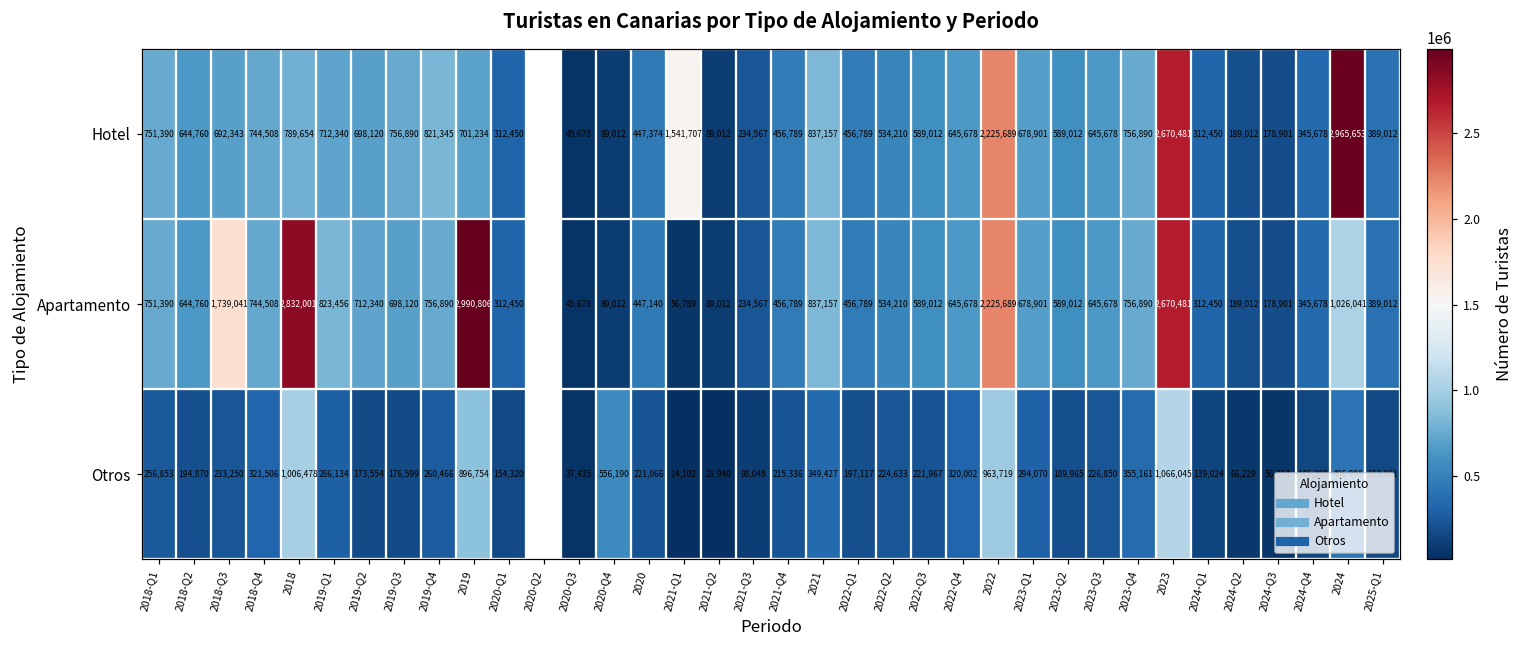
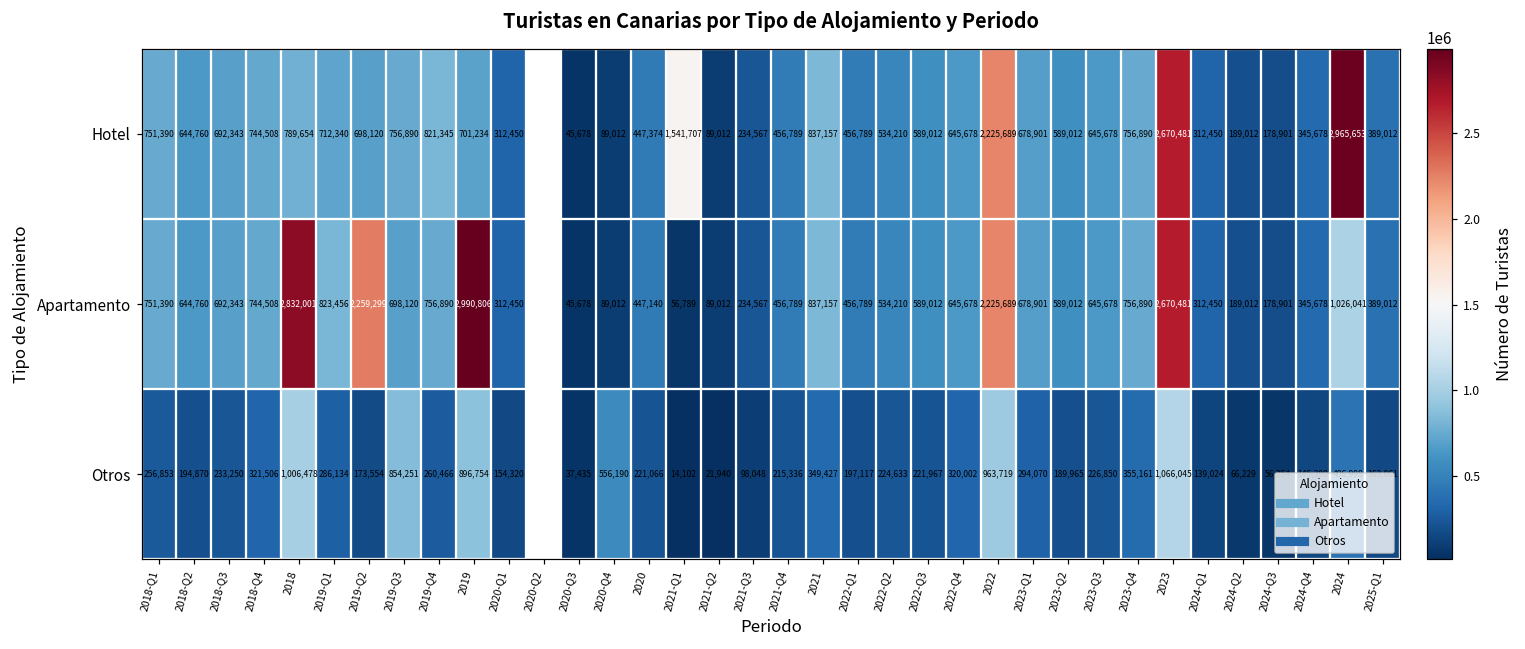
  {
    "Hotel": {
      "2018-Q1": "751,390",
      "2018-Q2": "644,760",
      "2018-Q3": "692,343",
      "2018-Q4": "744,508",
      "2018": "789,654",
      "2019-Q1": "712,340",
      "2019-Q2": "698,120",
      "2019-Q3": "756,890",
      "2019-Q4": "821,345",
      "2019": "701,234",
      "2020-Q1": "312,450",
      "2020-Q3": "45,678",
      "2020-Q4": "89,012",
      "2020": "447,374",
      "2021-Q1": "1,541,707",
      "2021-Q2": "89,012",
      "2021-Q3": "234,567",
      "2021-Q4": "456,789",
      "2021": "837,157",
      "2022-Q1": "456,789",
      "2022-Q2": "534,210",
      "2022-Q3": "589,012",
      "2022-Q4": "645,678",
      "2022": "2,225,689",
      "2023-Q1": "678,901",
      "2023-Q2": "589,012",
      "2023-Q3": "645,678",
      "2023-Q4": "756,890",
      "2023": "2,670,481",
      "2024-Q1": "312,450",
      "2024-Q2": "189,012",
      "2024-Q3": "178,901",
      "2024-Q4": "345,678",
      "2024": "2,965,653",
      "2025-Q1": "389,012"
    },
    "Apartamento": {
      "2018-Q1": "751,390",
      "2018-Q2": "644,760",
-     "2018-Q3": "1,739,041",
+     "2018-Q3": "692,343",
      "2018-Q4": "744,508",
      "2018": "2,832,001",
      "2019-Q1": "823,456",
-     "2019-Q2": "712,340",
+     "2019-Q2": "2,259,299",
      "2019-Q3": "698,120",
      "2019-Q4": "756,890",
      "2019": "2,990,806",
      "2020-Q1": "312,450",
      "2020-Q3": "45,678",
      "2020-Q4": "89,012",
      "2020": "447,140",
      "2021-Q1": "56,789",
      "2021-Q2": "89,012",
      "2021-Q3": "234,567",
      "2021-Q4": "456,789",
      "2021": "837,157",
      "2022-Q1": "456,789",
      "2022-Q2": "534,210",
      "2022-Q3": "589,012",
      "2022-Q4": "645,678",
      "2022": "2,225,689",
      "2023-Q1": "678,901",
      "2023-Q2": "589,012",
      "2023-Q3": "645,678",
      "2023-Q4": "756,890",
      "2023": "2,670,481",
      "2024-Q1": "312,450",
      "2024-Q2": "189,012",
      "2024-Q3": "178,901",
      "2024-Q4": "345,678",
      "2024": "1,026,041",
      "2025-Q1": "389,012"
    },
    "Otros": {
      "2018-Q1": "256,853",
      "2018-Q2": "194,870",
      "2018-Q3": "233,250",
      "2018-Q4": "321,506",
      "2018": "1,006,478",
      "2019-Q1": "286,134",
      "2019-Q2": "173,554",
-     "2019-Q3": "176,599",
+     "2019-Q3": "854,251",
      "2019-Q4": "260,466",
      "2019": "896,754",
      "2020-Q1": "154,320",
      "2020-Q3": "37,435",
      "2020-Q4": "556,190",
      "2020": "221,066",
      "2021-Q1": "14,102",
      "2021-Q2": "21,940",
      "2021-Q3": "98,048",
      "2021-Q4": "215,336",
      "2021": "349,427",
      "2022-Q1": "197,117",
      "2022-Q2": "224,633",
      "2022-Q3": "221,967",
      "2022-Q4": "320,002",
      "2022": "963,719",
      "2023-Q1": "294,070",
      "2023-Q2": "189,965",
      "2023-Q3": "226,850",
      "2023-Q4": "355,161",
      "2023": "1,066,045",
      "2024-Q1": "139,024",
      "2024-Q2": "66,229",
      "2024-Q3": "56,354",
      "2024-Q4": "145,390",
      "2024": "406,998",
      "2025-Q1": "163,061"
    }
  }
